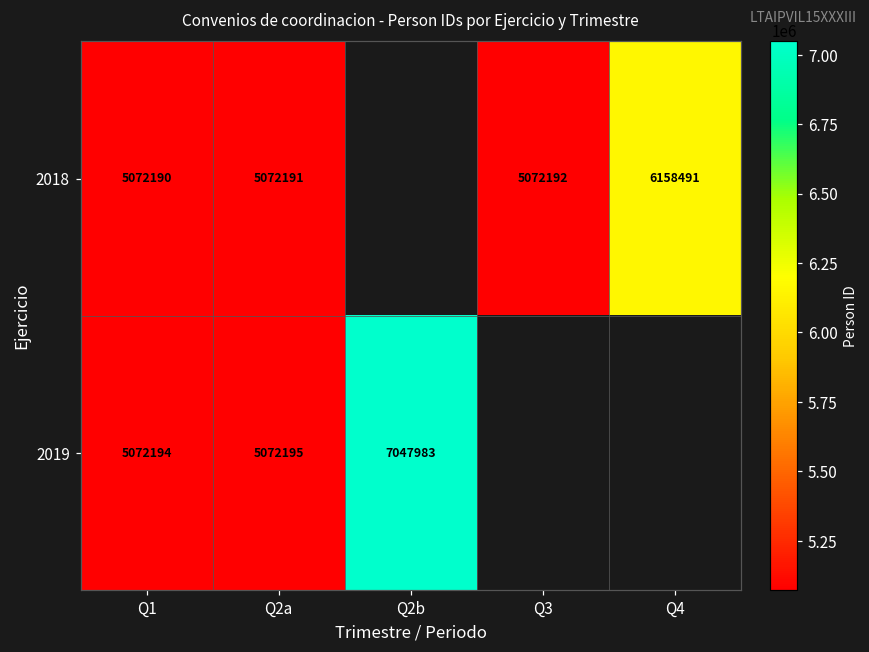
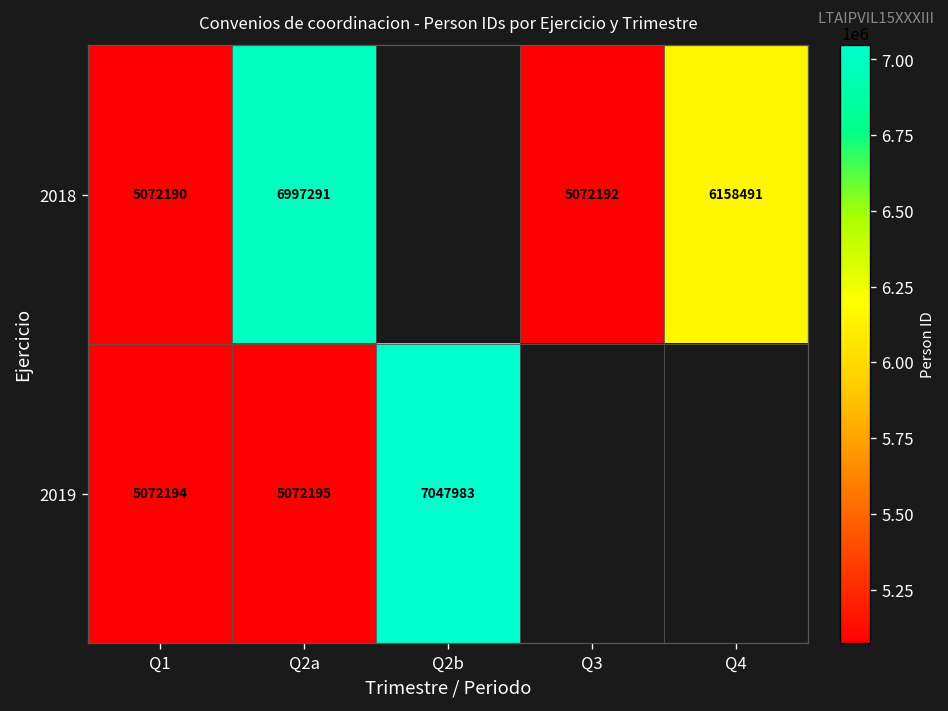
  {
    "2018": {
      "Q1": 5072190,
-     "Q2a": 5072191,
+     "Q2a": 6997291,
      "Q3": 5072192,
      "Q4": 6158491
    },
    "2019": {
      "Q1": 5072194,
      "Q2a": 5072195,
      "Q2b": 7047983
    }
  }
